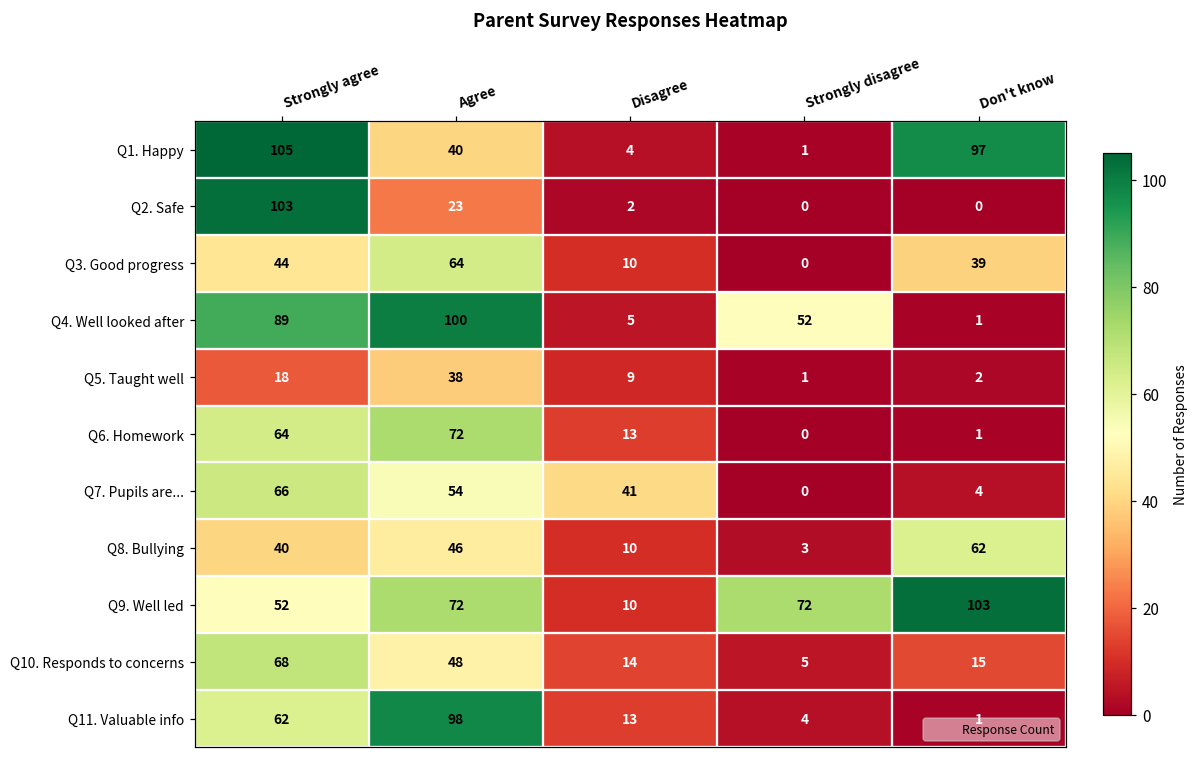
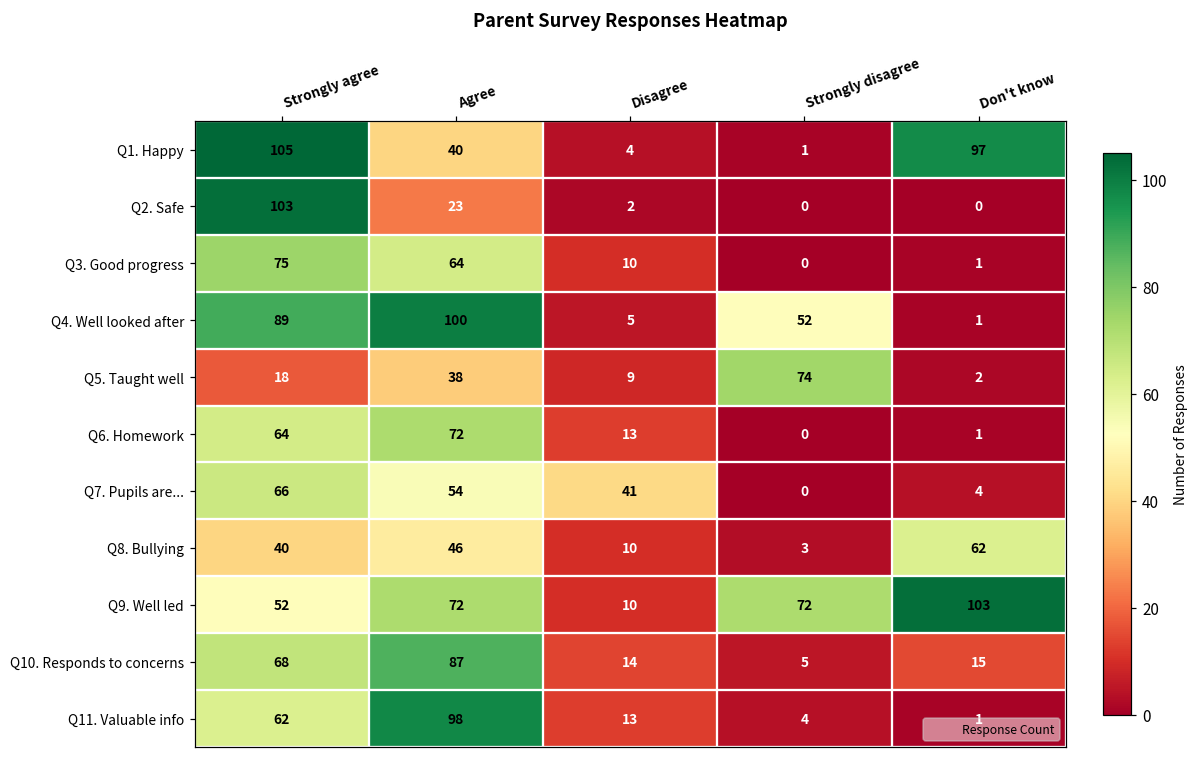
  {
    "Q1. Happy": {
      "Strongly agree": 105,
      "Agree": 40,
      "Disagree": 4,
      "Strongly disagree": 1,
      "Don't know": 97
    },
    "Q2. Safe": {
      "Strongly agree": 103,
      "Agree": 23,
      "Disagree": 2,
      "Strongly disagree": 0,
      "Don't know": 0
    },
    "Q3. Good progress": {
-     "Strongly agree": 44,
+     "Strongly agree": 75,
      "Agree": 64,
      "Disagree": 10,
      "Strongly disagree": 0,
-     "Don't know": 39
+     "Don't know": 1
    },
    "Q4. Well looked after": {
      "Strongly agree": 89,
      "Agree": 100,
      "Disagree": 5,
      "Strongly disagree": 52,
      "Don't know": 1
    },
    "Q5. Taught well": {
      "Strongly agree": 18,
      "Agree": 38,
      "Disagree": 9,
-     "Strongly disagree": 1,
+     "Strongly disagree": 74,
      "Don't know": 2
    },
    "Q6. Homework": {
      "Strongly agree": 64,
      "Agree": 72,
      "Disagree": 13,
      "Strongly disagree": 0,
      "Don't know": 1
    },
    "Q7. Pupils are...": {
      "Strongly agree": 66,
      "Agree": 54,
      "Disagree": 41,
      "Strongly disagree": 0,
      "Don't know": 4
    },
    "Q8. Bullying": {
      "Strongly agree": 40,
      "Agree": 46,
      "Disagree": 10,
      "Strongly disagree": 3,
      "Don't know": 62
    },
    "Q9. Well led": {
      "Strongly agree": 52,
      "Agree": 72,
      "Disagree": 10,
      "Strongly disagree": 72,
      "Don't know": 103
    },
    "Q10. Responds to concerns": {
      "Strongly agree": 68,
-     "Agree": 48,
+     "Agree": 87,
      "Disagree": 14,
      "Strongly disagree": 5,
      "Don't know": 15
    },
    "Q11. Valuable info": {
      "Strongly agree": 62,
      "Agree": 98,
      "Disagree": 13,
      "Strongly disagree": 4
    }
  }
